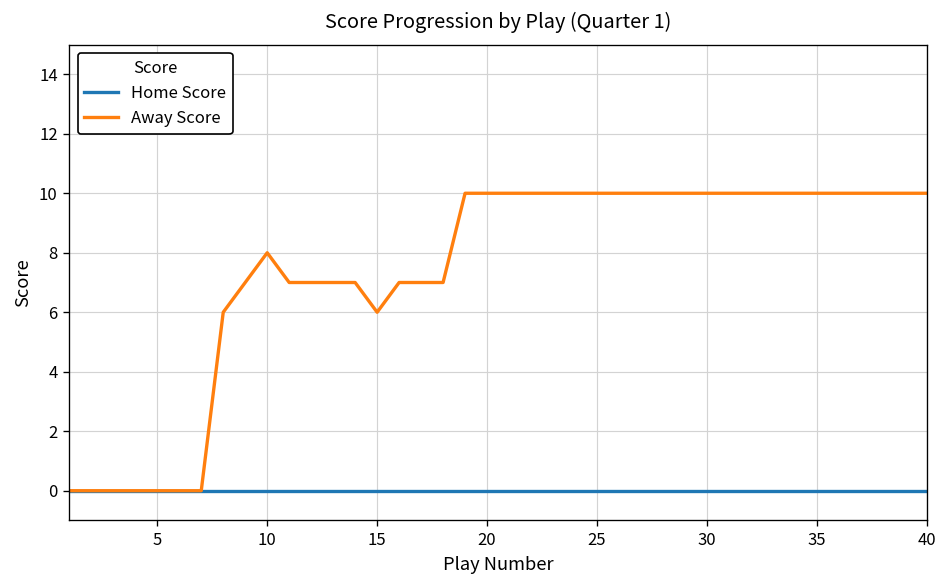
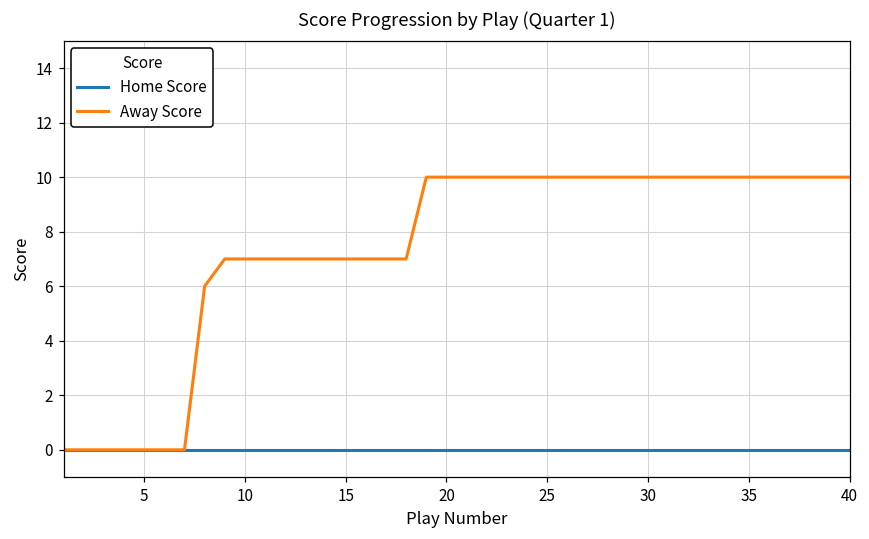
  {
    "Home Score": {
      "10": 0,
      "15": 0,
      "20": 0,
      "25": 0,
      "30": 0,
      "35": 0,
      "40": 0
    },
    "Away Score": {
-     "10": 8,
-     "15": 6,
+     "10": 7,
+     "15": 7,
      "20": 10,
      "25": 10,
      "30": 10,
      "35": 10,
      "40": 10
    }
  }
